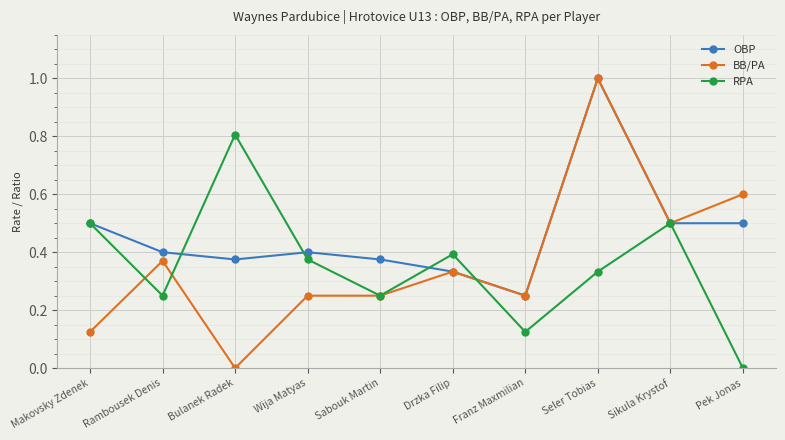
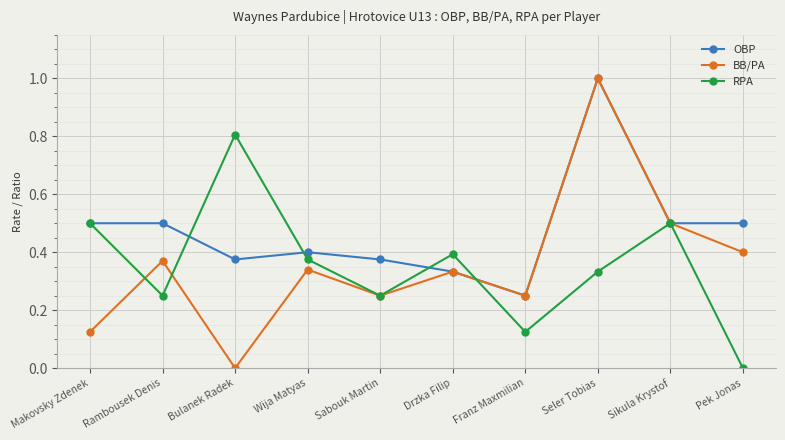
  {
    "OBP": {
-     "Rambousek Denis": 0.4,
+     "Rambousek Denis": 0.5,
      "Bulanek Radek": 0.38,
      "Wija Matyas": 0.4,
      "Sabouk Martin": 0.38,
      "Pek Jonas": 0.5
    },
    "BB/PA": {
      "Makovsky Zdenek": 0.13,
      "Rambousek Denis": 0.37,
      "Bulanek Radek": 0.00,
-     "Wija Matyas": 0.25,
-     "Pek Jonas": 0.6
+     "Wija Matyas": 0.34,
+     "Pek Jonas": 0.4
    },
    "RPA": {
      "Rambousek Denis": 0.25,
      "Bulanek Radek": 0.81,
      "Wija Matyas": 0.38,
      "Drzka Filip": 0.39,
      "Franz Maxmilian": 0.13,
      "Seler Tobias": 0.33,
      "Pek Jonas": 0.00
    }
  }
